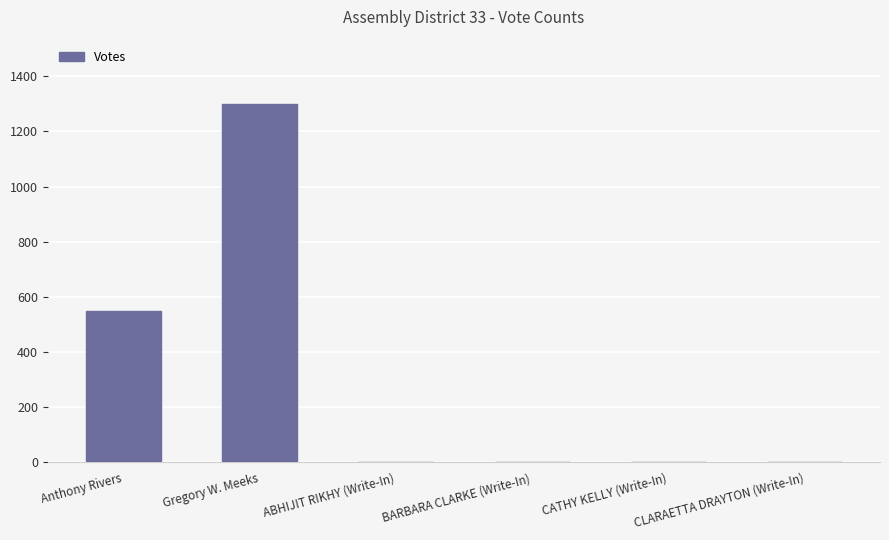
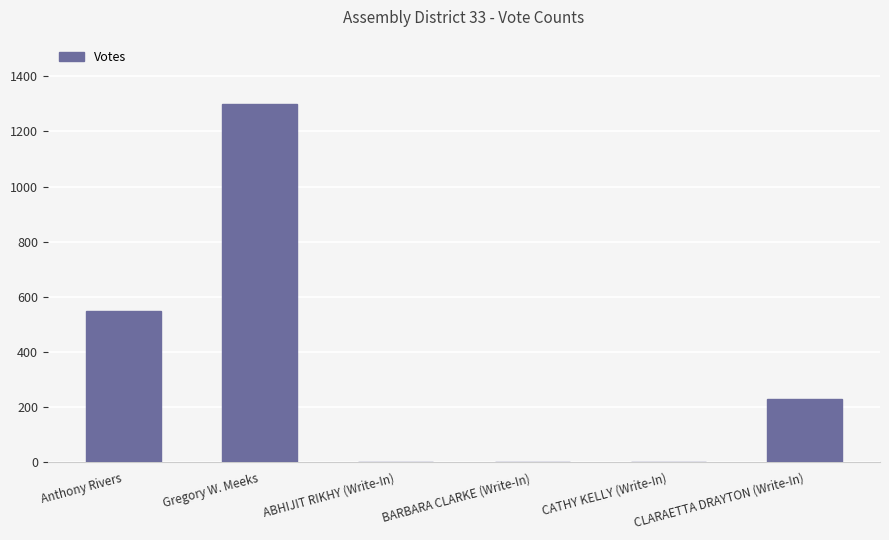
  {
    "Anthony Rivers": 550,
    "Gregory W. Meeks": 1300,
-   "CLARAETTA DRAYTON (Write-In)": 0
+   "CLARAETTA DRAYTON (Write-In)": 230
  }
